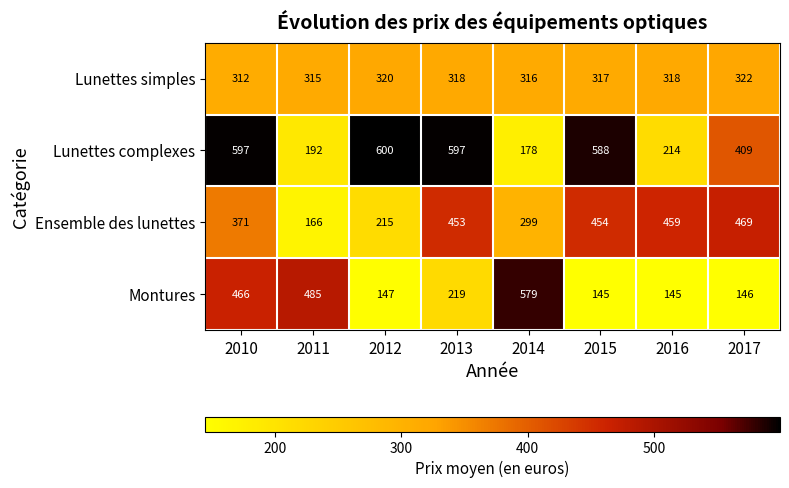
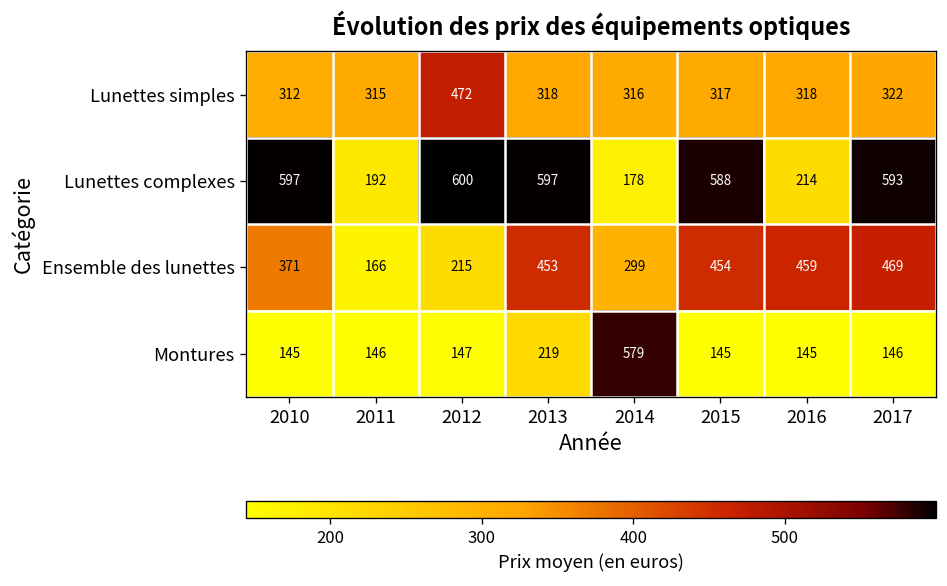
  {
    "Lunettes simples": {
      "2010": 312,
      "2011": 315,
-     "2012": 320,
+     "2012": 472,
      "2013": 318,
      "2014": 316,
      "2015": 317,
      "2016": 318,
      "2017": 322
    },
    "Lunettes complexes": {
      "2010": 597,
      "2011": 192,
      "2012": 600,
      "2013": 597,
      "2014": 178,
      "2015": 588,
      "2016": 214,
-     "2017": 409
+     "2017": 593
    },
    "Ensemble des lunettes": {
      "2010": 371,
      "2011": 166,
      "2012": 215,
      "2013": 453,
      "2014": 299,
      "2015": 454,
      "2016": 459,
      "2017": 469
    },
    "Montures": {
-     "2010": 466,
-     "2011": 485,
+     "2010": 145,
+     "2011": 146,
      "2012": 147,
      "2013": 219,
      "2014": 579,
      "2015": 145,
      "2016": 145,
      "2017": 146
    }
  }
